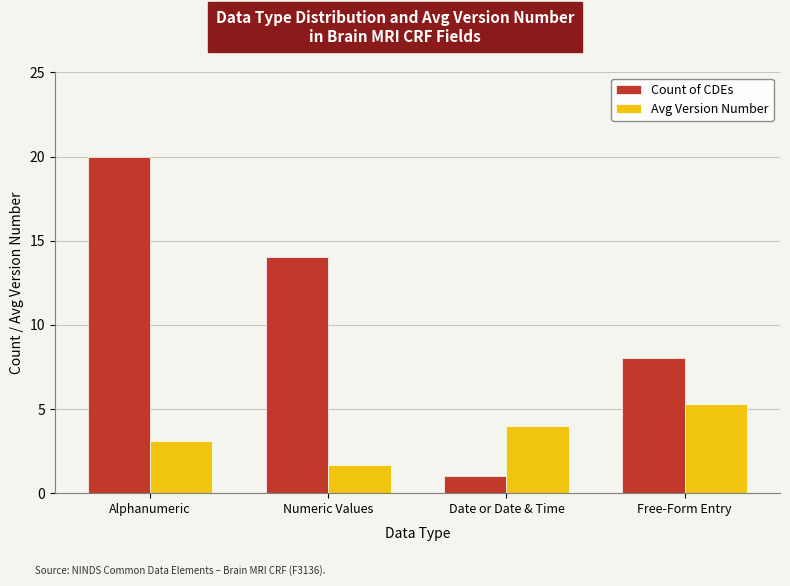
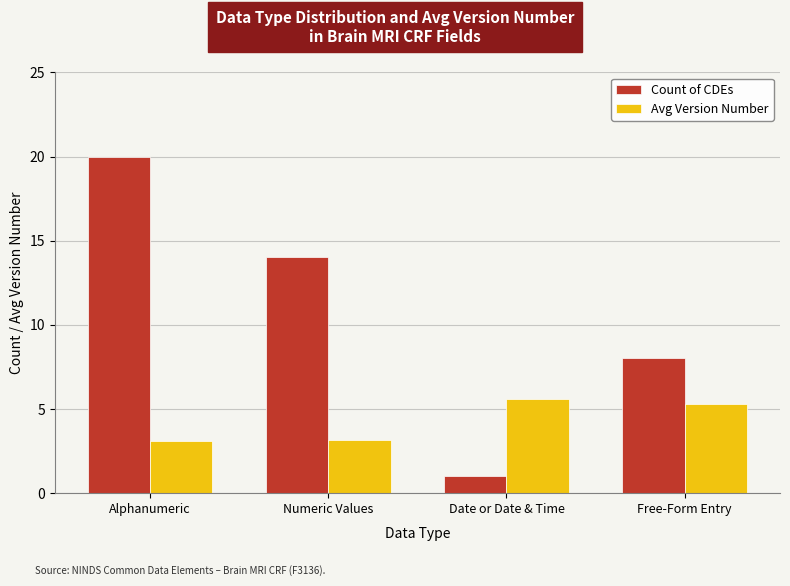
  {
    "Count of CDEs": {
      "Alphanumeric": 20.0,
      "Numeric Values": 14.0,
      "Date or Date & Time": 1.0,
      "Free-Form Entry": 8.0
    },
    "Avg Version Number": {
      "Alphanumeric": 3.1,
-     "Numeric Values": 1.7,
-     "Date or Date & Time": 4.0,
+     "Numeric Values": 3.2,
+     "Date or Date & Time": 5.6,
      "Free-Form Entry": 5.3
    }
  }
